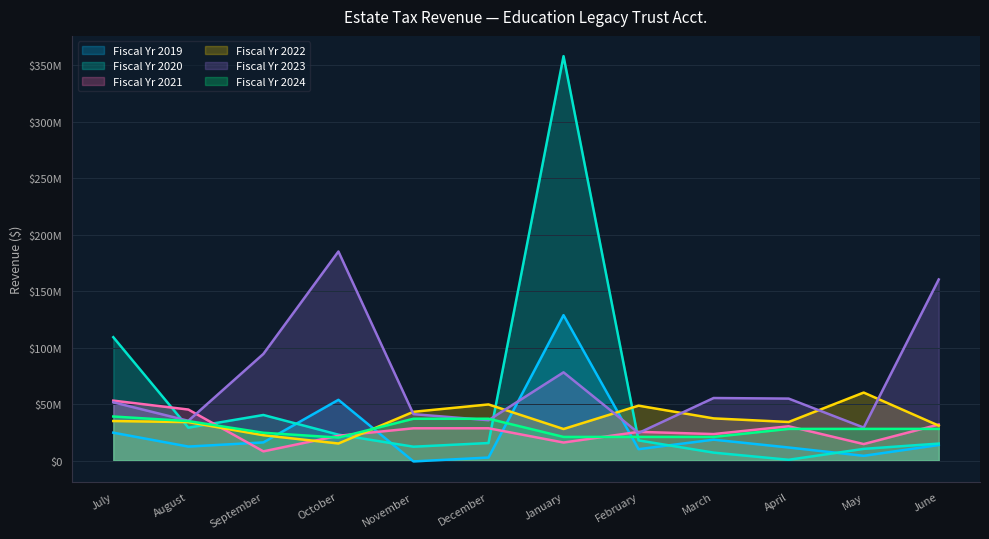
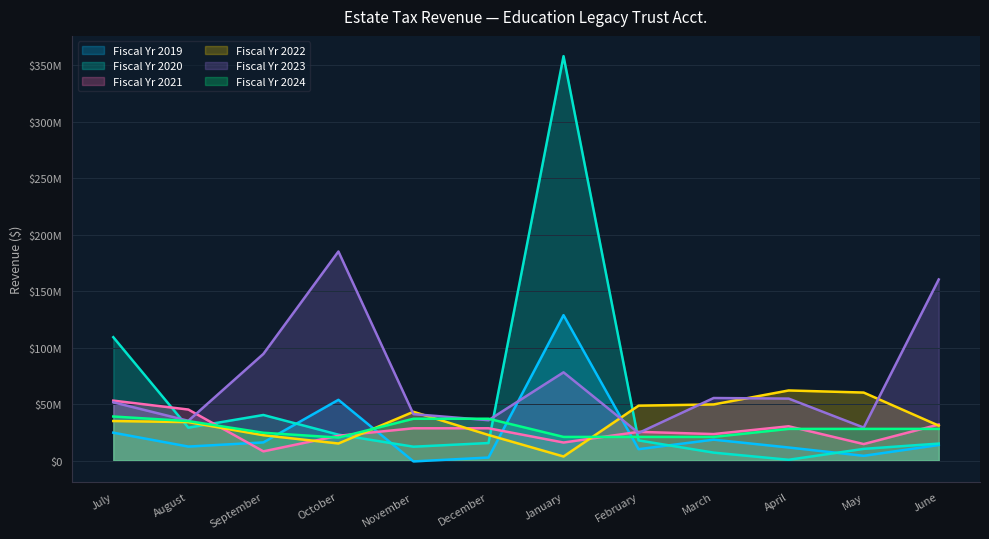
  {
    "Fiscal Yr 2022": {
      "July": "$35000000",
      "October": "$15000000",
-     "December": "$50000000",
-     "January": "$28000000",
+     "December": "$23000000",
+     "January": "$4000000",
      "February": "$49000000",
-     "March": "$37000000",
-     "April": "$34000000",
+     "March": "$50000000",
+     "April": "$62000000",
      "May": "$60000000"
    }
  }
